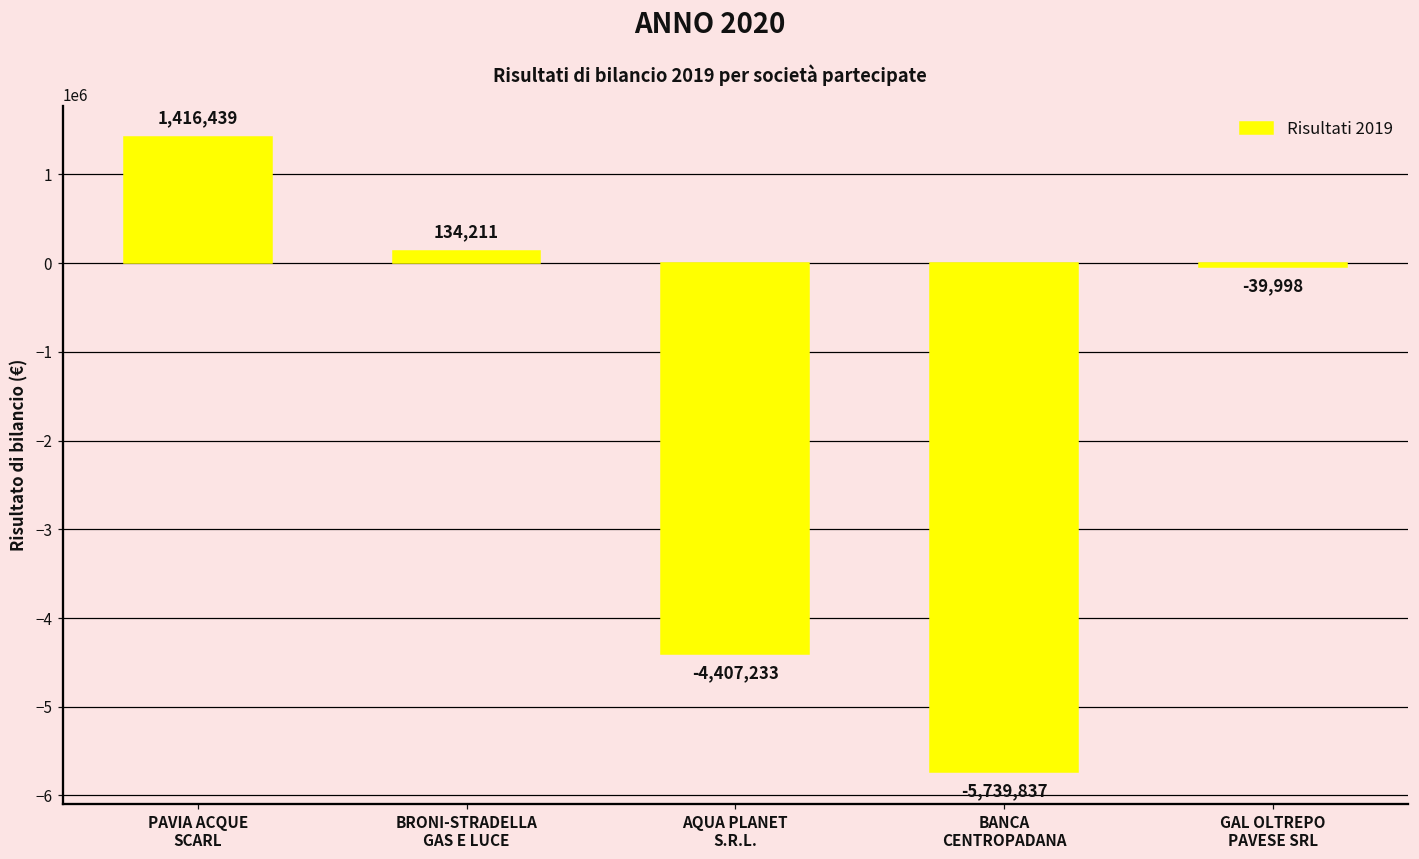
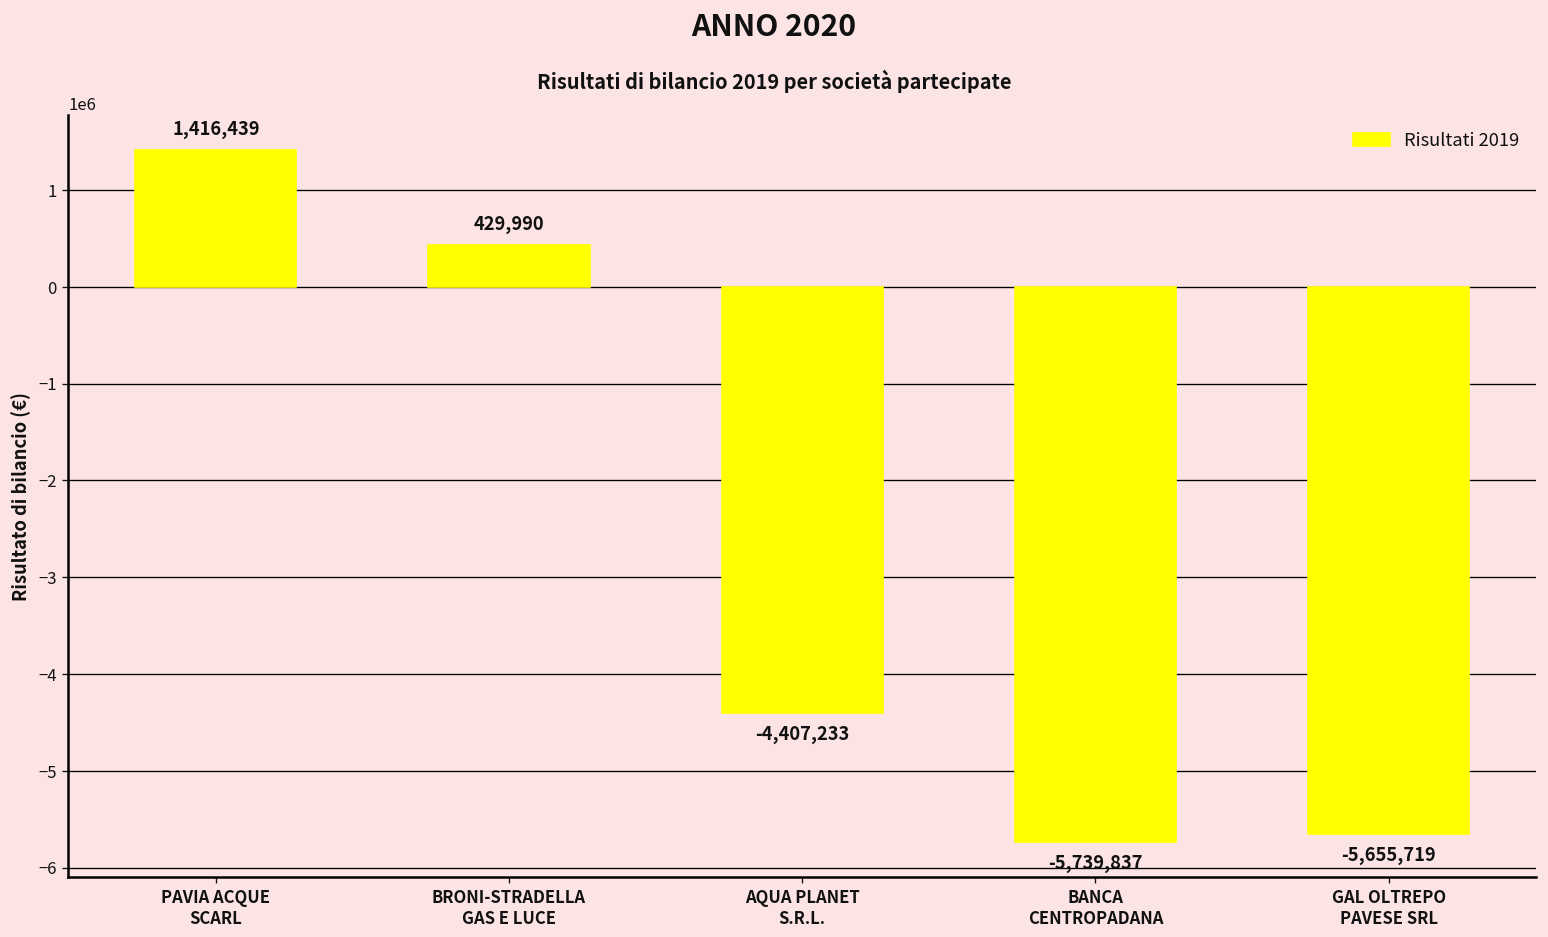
  {
    "PAVIA ACQUE SCARL": "1,416,439",
-   "BRONI-STRADELLA GAS E LUCE": "134,211",
+   "BRONI-STRADELLA GAS E LUCE": "429,990",
    "AQUA PLANET S.R.L.": "-4,407,233",
    "BANCA CENTROPADANA": "-5,739,837",
-   "GAL OLTREPO PAVESE SRL": "-39,998"
+   "GAL OLTREPO PAVESE SRL": "-5,655,719"
  }
